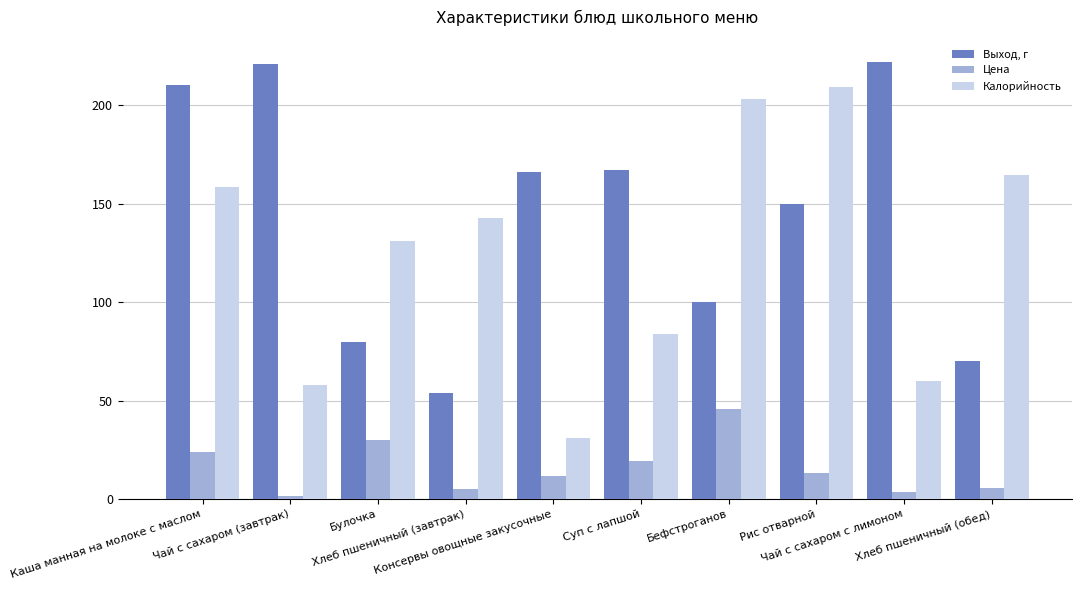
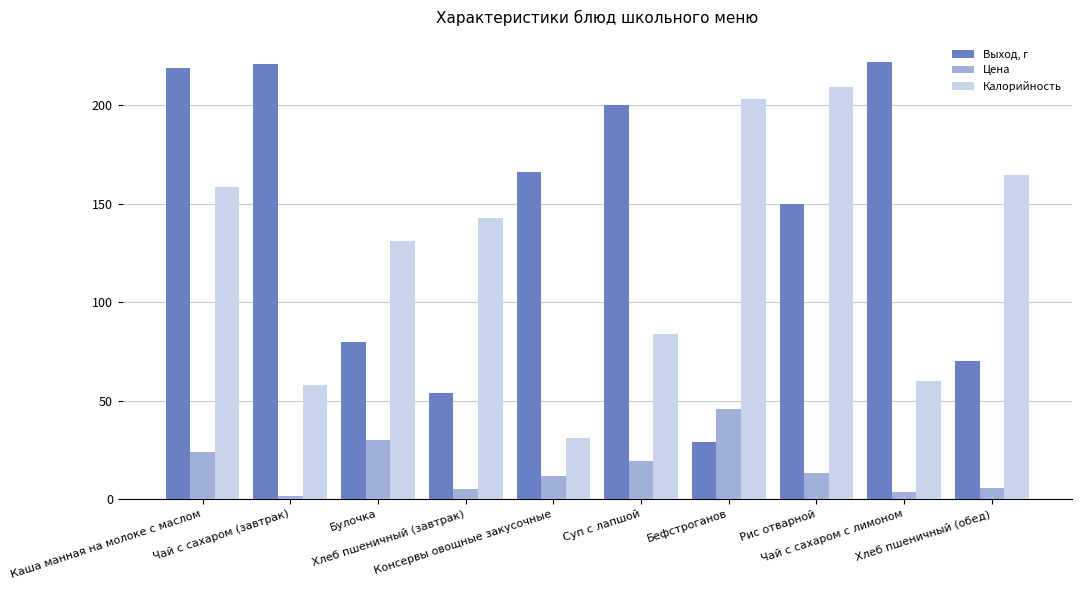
  {
    "Выход, г": {
-     "Каша манная на молоке с маслом": 210,
+     "Каша манная на молоке с маслом": 219,
      "Чай с сахаром (завтрак)": 221,
      "Булочка": 80,
      "Хлеб пшеничный (завтрак)": 54,
      "Консервы овощные закусочные": 166,
-     "Суп с лапшой": 167,
-     "Бефстроганов": 100,
+     "Суп с лапшой": 200,
+     "Бефстроганов": 29,
      "Рис отварной": 150,
      "Чай с сахаром с лимоном": 222,
      "Хлеб пшеничный (обед)": 70
    }
  }
